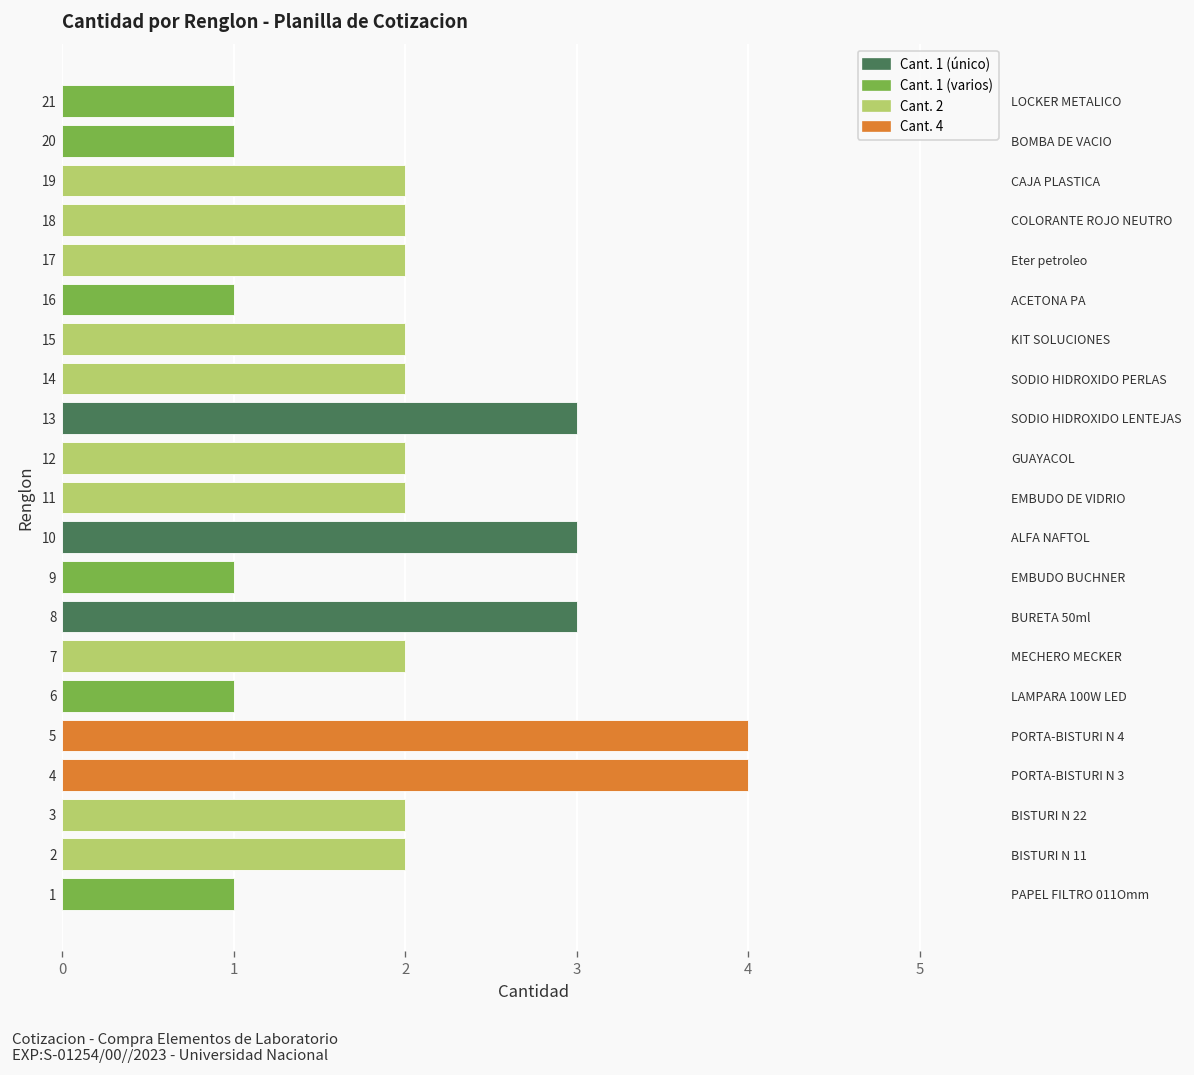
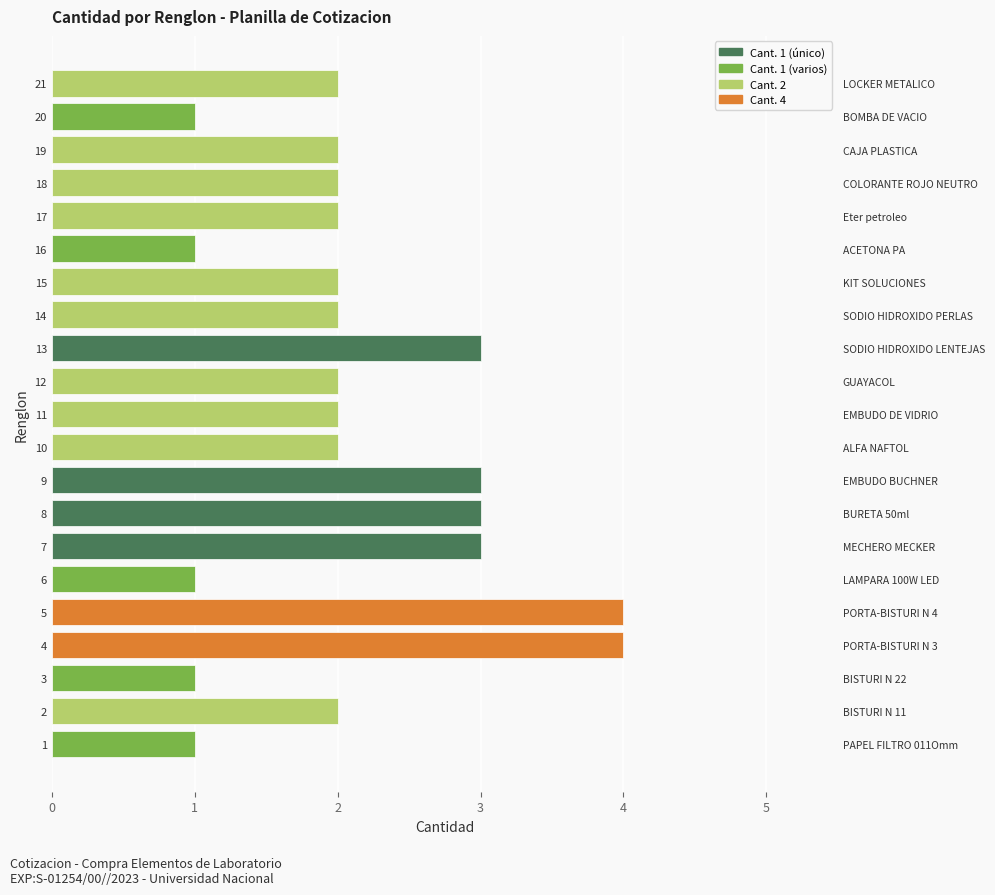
  {
-   "21": 1,
+   "21": 2,
    "20": 1,
    "19": 2,
    "18": 2,
    "17": 2,
    "16": 1,
    "15": 2,
    "14": 2,
    "13": 3,
    "12": 2,
    "11": 2,
-   "10": 3,
-   "9": 1,
+   "10": 2,
+   "9": 3,
    "8": 3,
-   "7": 2,
+   "7": 3,
    "6": 1,
    "5": 4,
    "4": 4,
-   "3": 2,
+   "3": 1,
    "2": 2,
    "1": 1
  }
